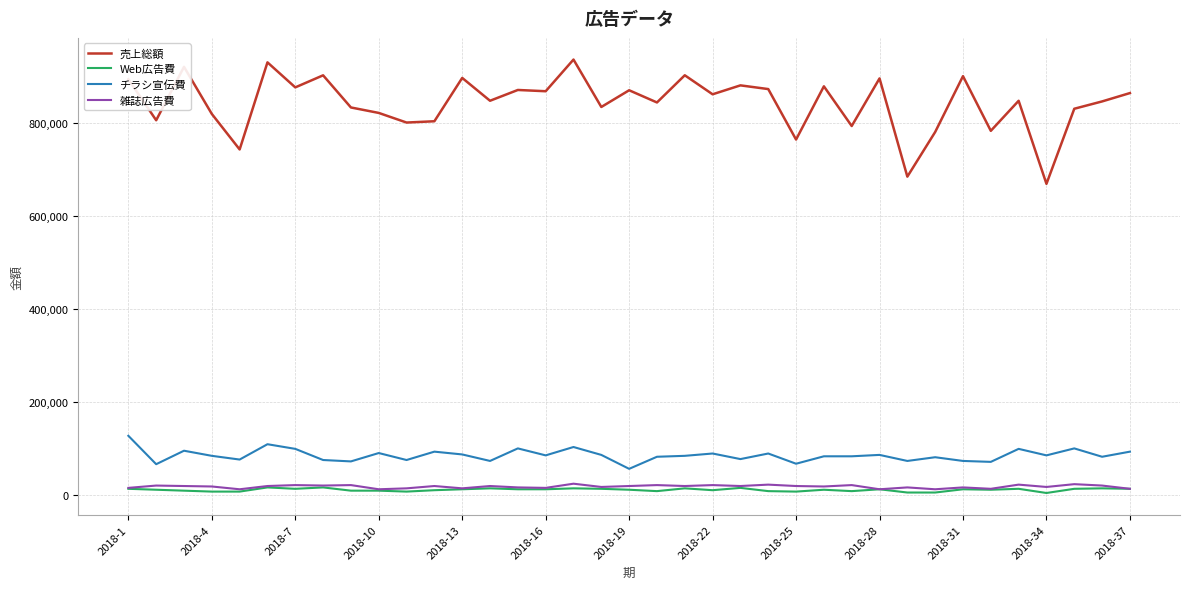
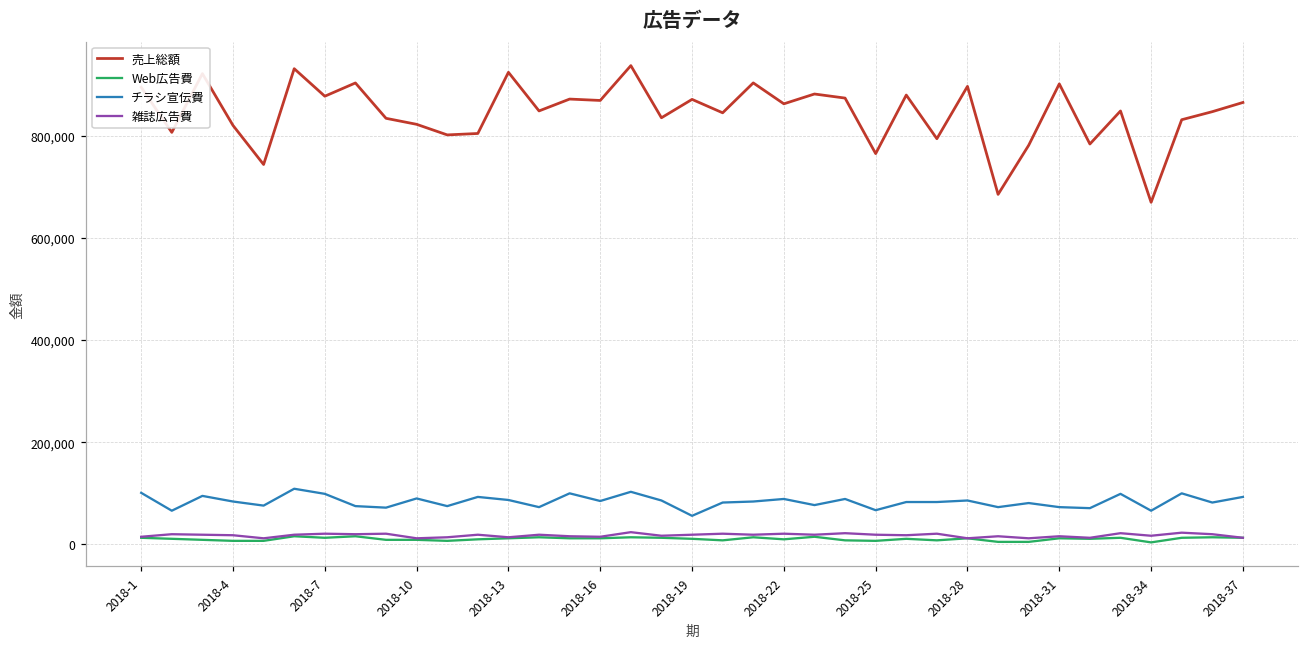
  {
    "売上総額": {
      "2018-4": "820,000",
      "2018-7": "880,000",
      "2018-10": "820,000",
-     "2018-13": "900,000",
+     "2018-13": "920,000",
      "2018-16": "870,000",
      "2018-19": "870,000",
      "2018-22": "860,000",
      "2018-25": "760,000",
      "2018-28": "900,000",
      "2018-31": "900,000",
      "2018-34": "670,000",
      "2018-37": "870,000"
    },
    "Web広告費": {
      "2018-4": "10,000",
      "2018-7": "10,000",
      "2018-19": "10,000",
      "2018-22": "10,000",
      "2018-25": "10,000",
      "2018-34": "0"
    },
    "チラシ宣伝費": {
-     "2018-1": "130,000",
+     "2018-1": "100,000",
      "2018-4": "80,000",
      "2018-7": "100,000",
      "2018-10": "90,000",
      "2018-13": "90,000",
      "2018-16": "90,000",
      "2018-19": "60,000",
      "2018-22": "90,000",
      "2018-25": "70,000",
      "2018-28": "90,000",
      "2018-31": "70,000",
-     "2018-34": "80,000",
+     "2018-34": "70,000",
      "2018-37": "90,000"
    },
    "雑誌広告費": {
      "2018-4": "20,000",
      "2018-7": "20,000",
      "2018-19": "20,000",
      "2018-22": "20,000",
      "2018-25": "20,000",
      "2018-34": "20,000"
    }
  }
